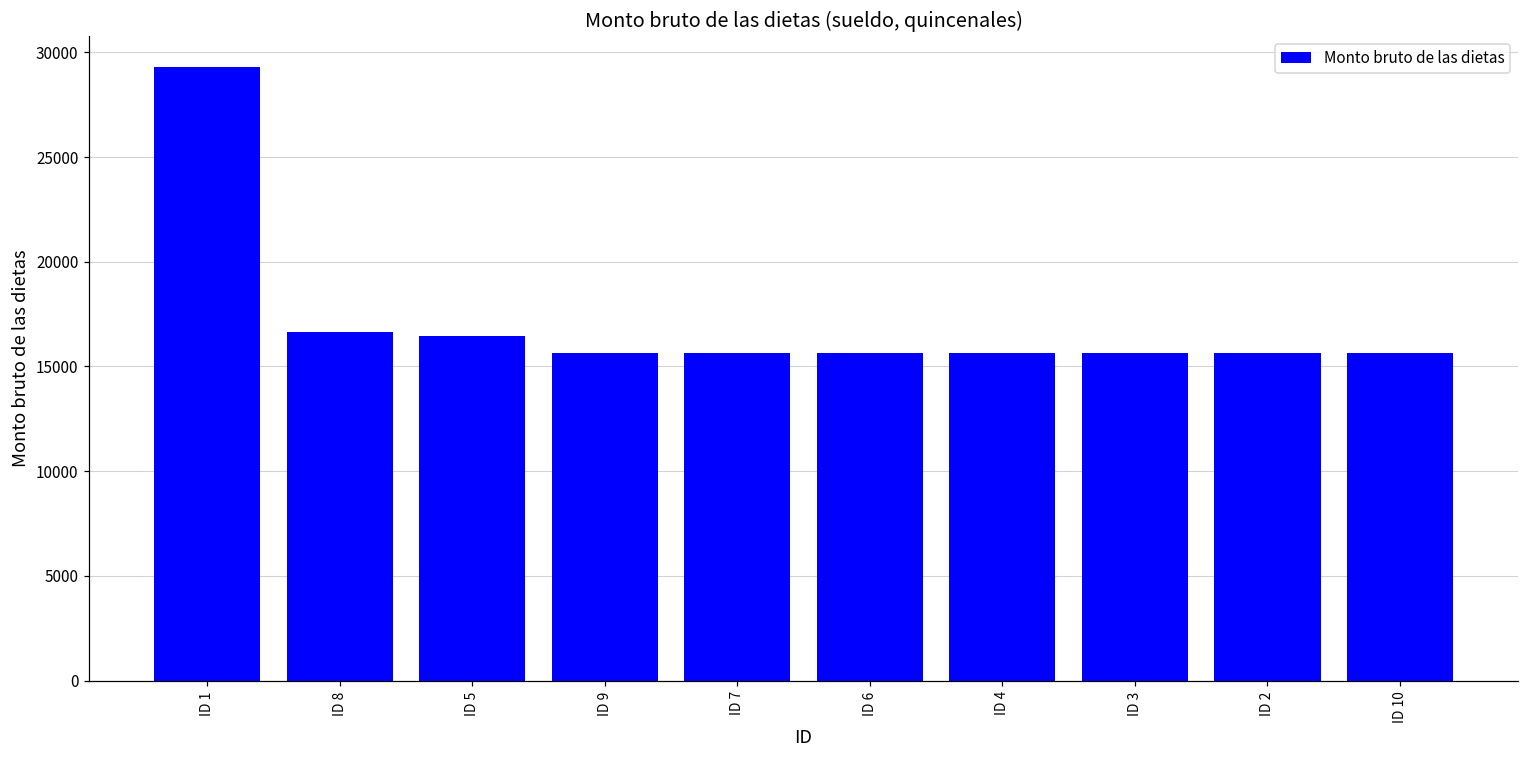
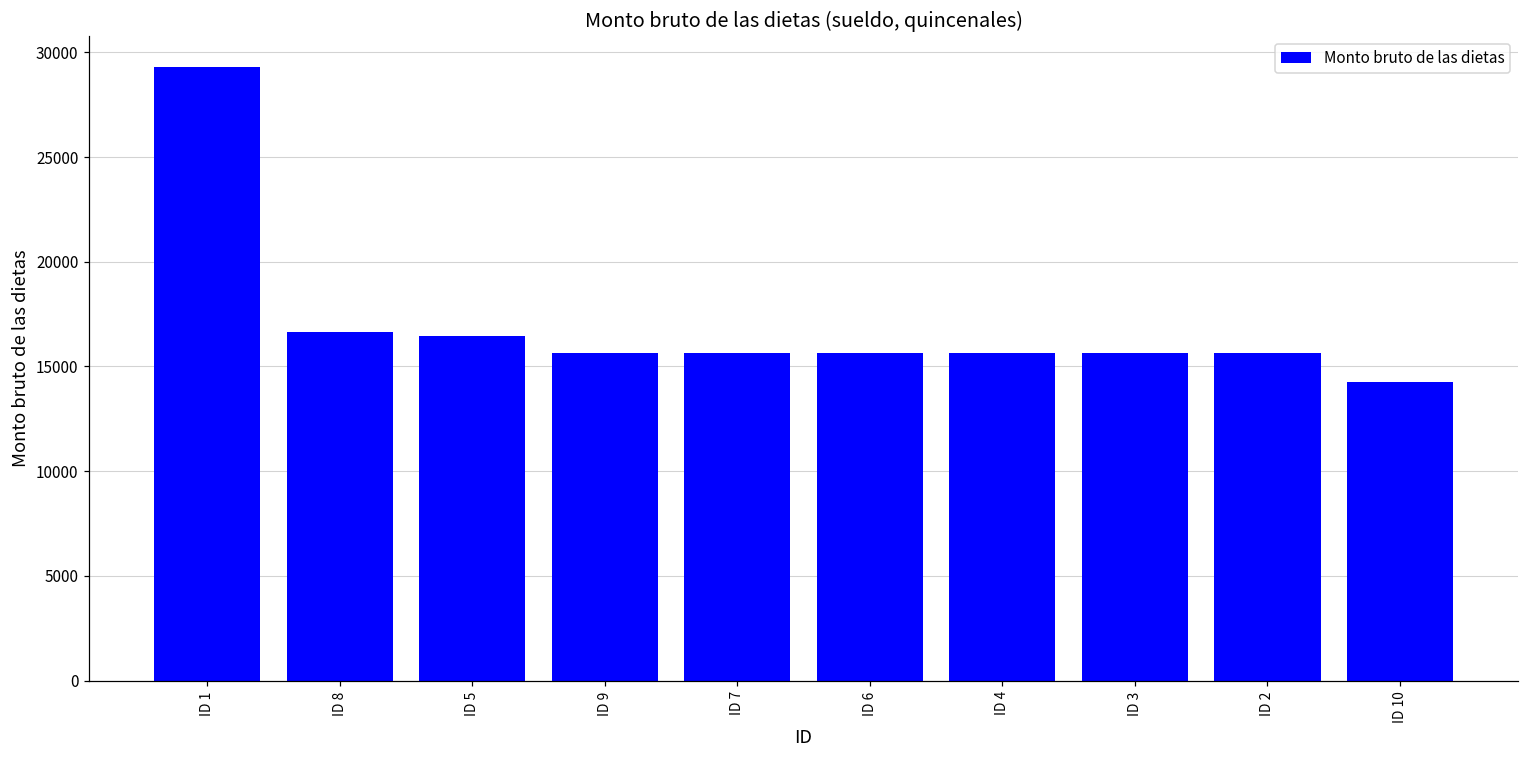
  {
    "ID 1": 29300,
    "ID 8": 16600,
    "ID 5": 16400,
    "ID 9": 15700,
    "ID 7": 15700,
    "ID 6": 15700,
    "ID 4": 15700,
    "ID 3": 15700,
    "ID 2": 15700,
-   "ID 10": 15700
+   "ID 10": 14300
  }
